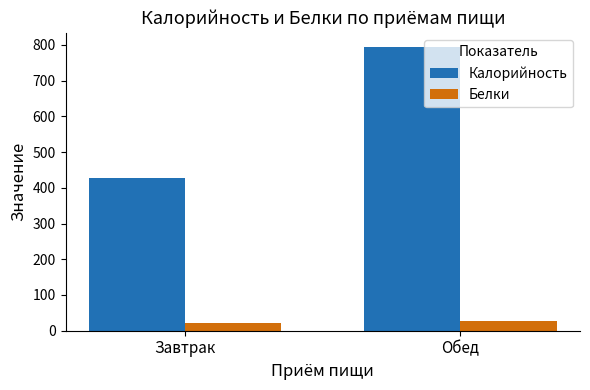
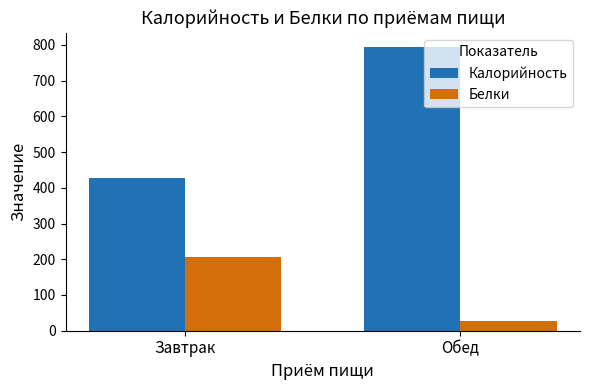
  {
    "Калорийность": {
      "Завтрак": 430,
      "Обед": 790
    },
    "Белки": {
-     "Завтрак": 20,
+     "Завтрак": 210,
      "Обед": 30
    }
  }
